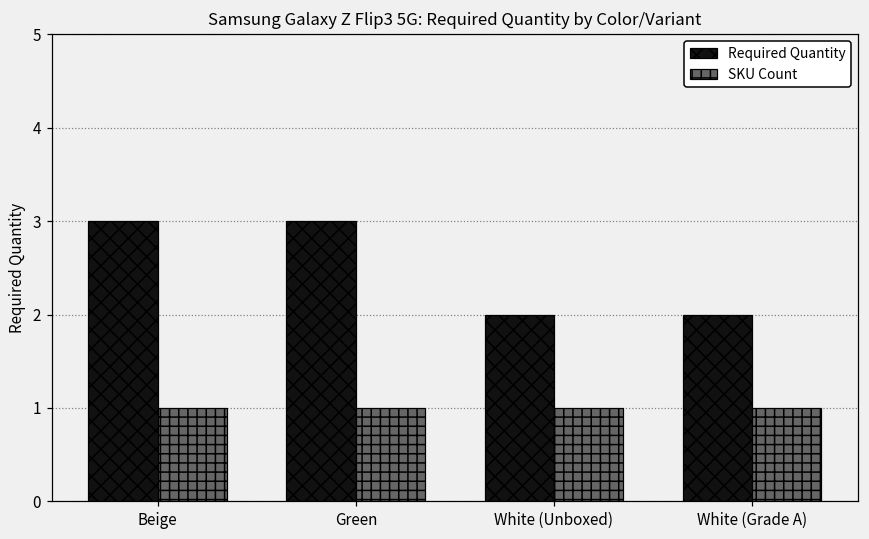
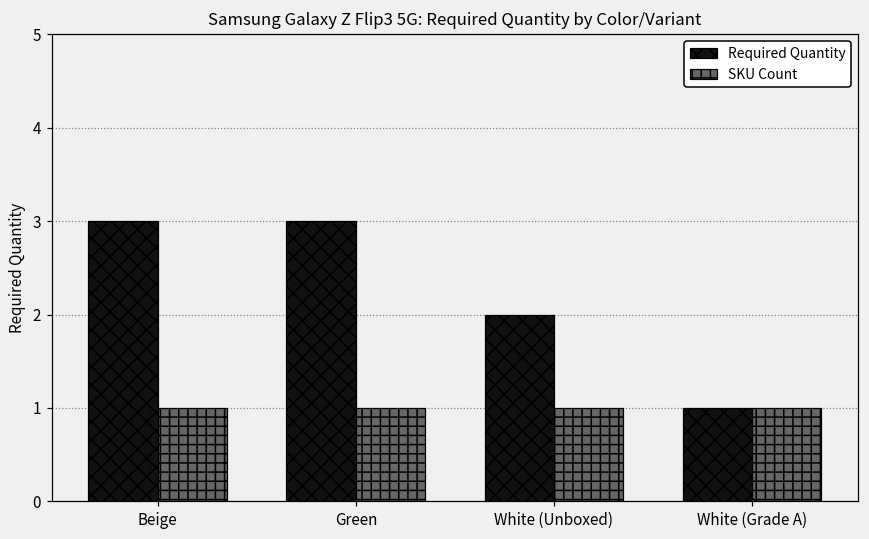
  {
    "Required Quantity": {
      "Beige": 3,
      "Green": 3,
      "White (Unboxed)": 2,
-     "White (Grade A)": 2
+     "White (Grade A)": 1
    },
    "SKU Count": {
      "Beige": 1,
      "Green": 1,
      "White (Unboxed)": 1,
      "White (Grade A)": 1
    }
  }
